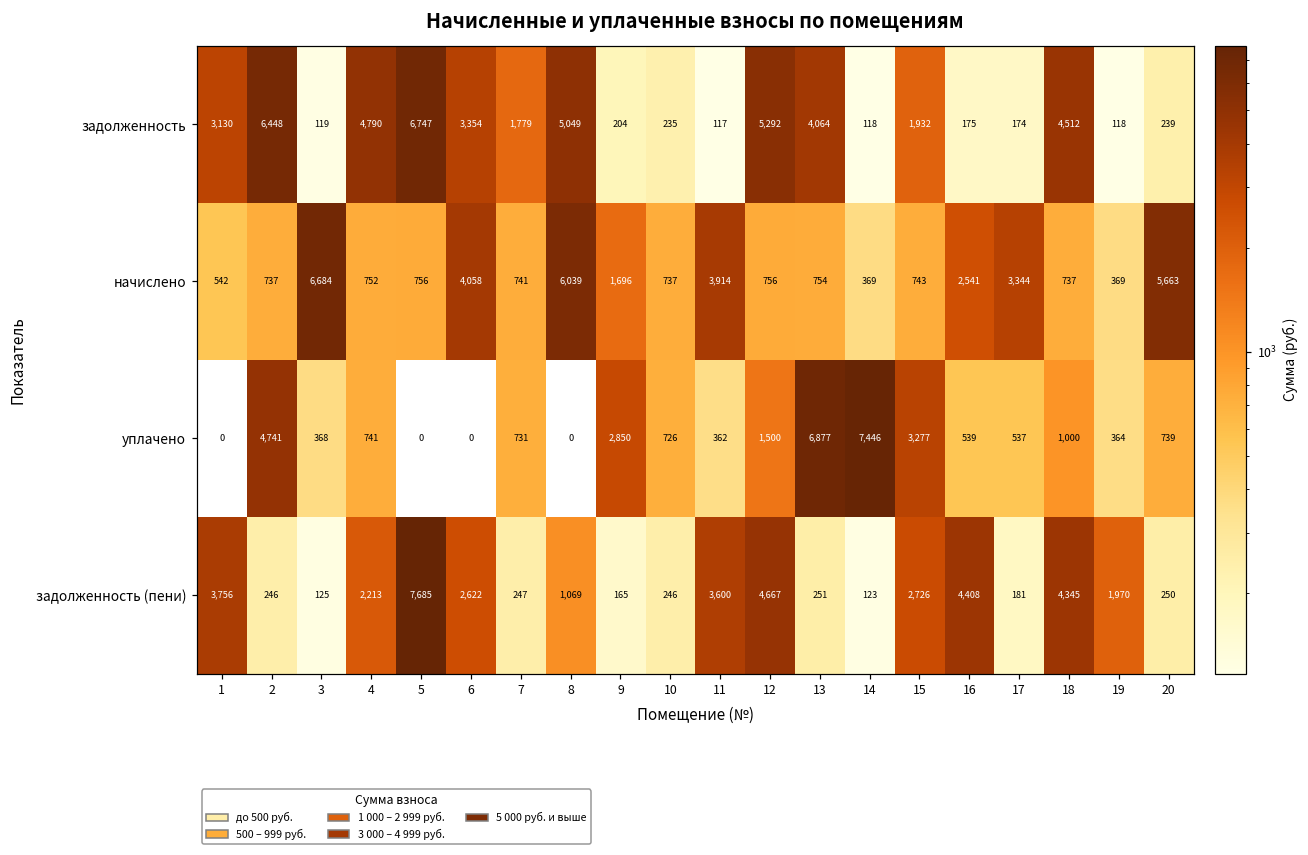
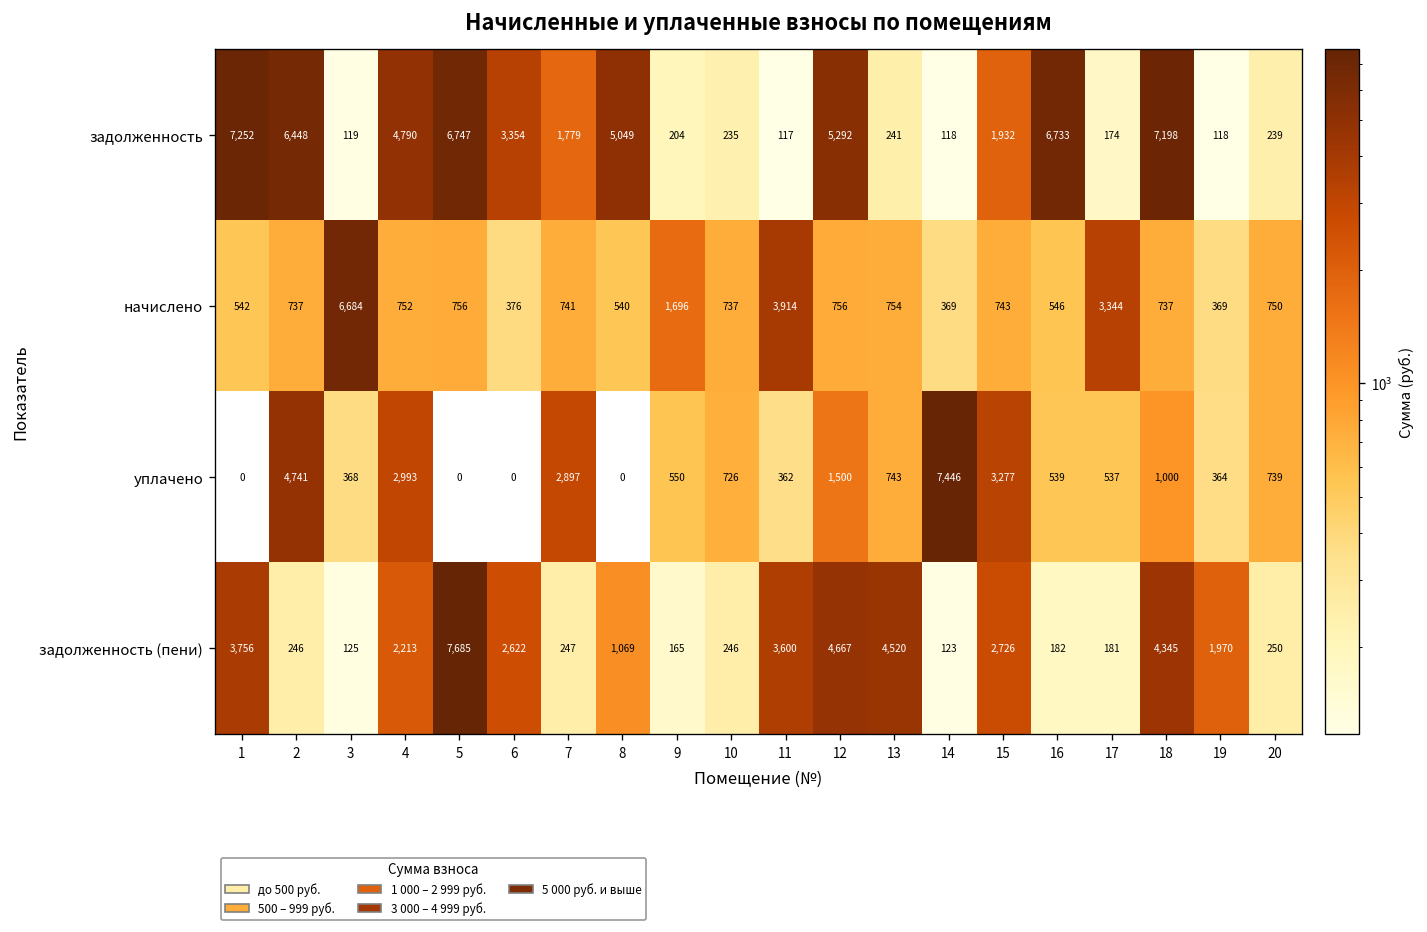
  {
    "задолженность": {
-     "1": "3,130",
+     "1": "7,252",
      "2": "6,448",
      "3": "119",
      "4": "4,790",
      "5": "6,747",
      "6": "3,354",
      "7": "1,779",
      "8": "5,049",
      "9": "204",
      "10": "235",
      "11": "117",
      "12": "5,292",
-     "13": "4,064",
+     "13": "241",
      "14": "118",
      "15": "1,932",
-     "16": "175",
+     "16": "6,733",
      "17": "174",
-     "18": "4,512",
+     "18": "7,198",
      "19": "118",
      "20": "239"
    },
    "начислено": {
      "1": "542",
      "2": "737",
      "3": "6,684",
      "4": "752",
      "5": "756",
-     "6": "4,058",
+     "6": "376",
      "7": "741",
-     "8": "6,039",
+     "8": "540",
      "9": "1,696",
      "10": "737",
      "11": "3,914",
      "12": "756",
      "13": "754",
      "14": "369",
      "15": "743",
-     "16": "2,541",
+     "16": "546",
      "17": "3,344",
      "18": "737",
      "19": "369",
-     "20": "5,663"
+     "20": "750"
    },
    "уплачено": {
      "1": "0",
      "2": "4,741",
      "3": "368",
-     "4": "741",
+     "4": "2,993",
      "5": "0",
      "6": "0",
-     "7": "731",
+     "7": "2,897",
      "8": "0",
-     "9": "2,850",
+     "9": "550",
      "10": "726",
      "11": "362",
      "12": "1,500",
-     "13": "6,877",
+     "13": "743",
      "14": "7,446",
      "15": "3,277",
      "16": "539",
      "17": "537",
      "18": "1,000",
      "19": "364",
      "20": "739"
    },
    "задолженность (пени)": {
      "1": "3,756",
      "2": "246",
      "3": "125",
      "4": "2,213",
      "5": "7,685",
      "6": "2,622",
      "7": "247",
      "8": "1,069",
      "9": "165",
      "10": "246",
      "11": "3,600",
      "12": "4,667",
-     "13": "251",
+     "13": "4,520",
      "14": "123",
      "15": "2,726",
-     "16": "4,408",
+     "16": "182",
      "17": "181",
      "18": "4,345",
      "19": "1,970",
      "20": "250"
    }
  }
